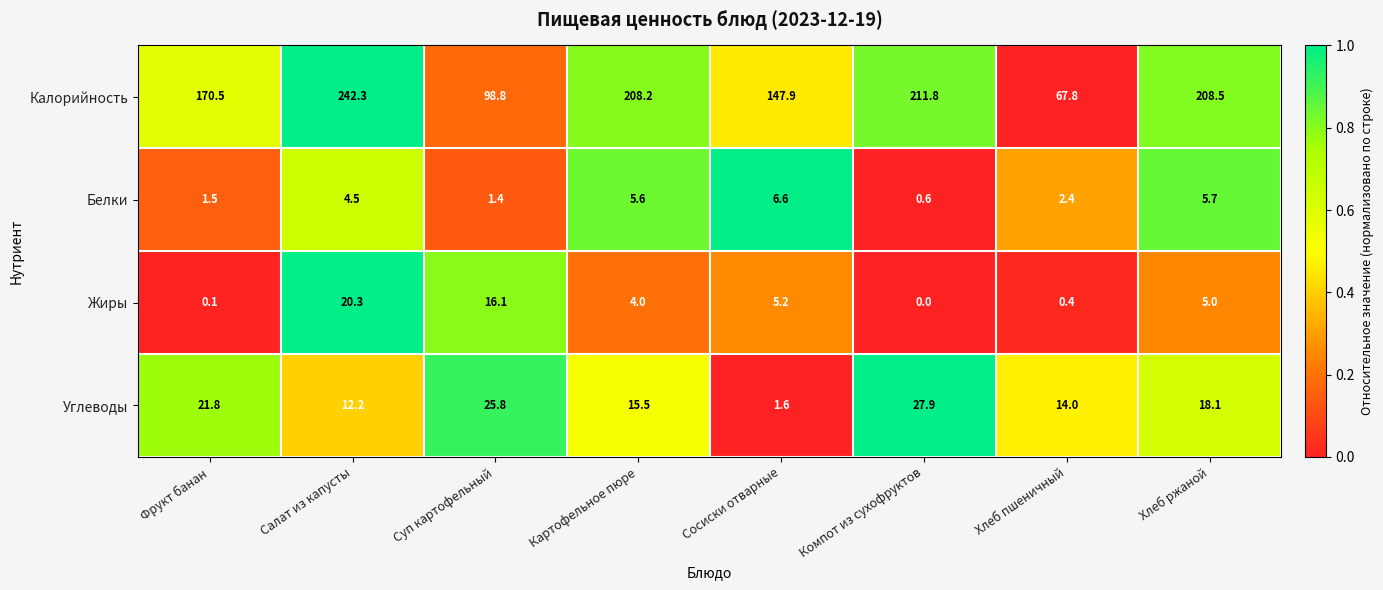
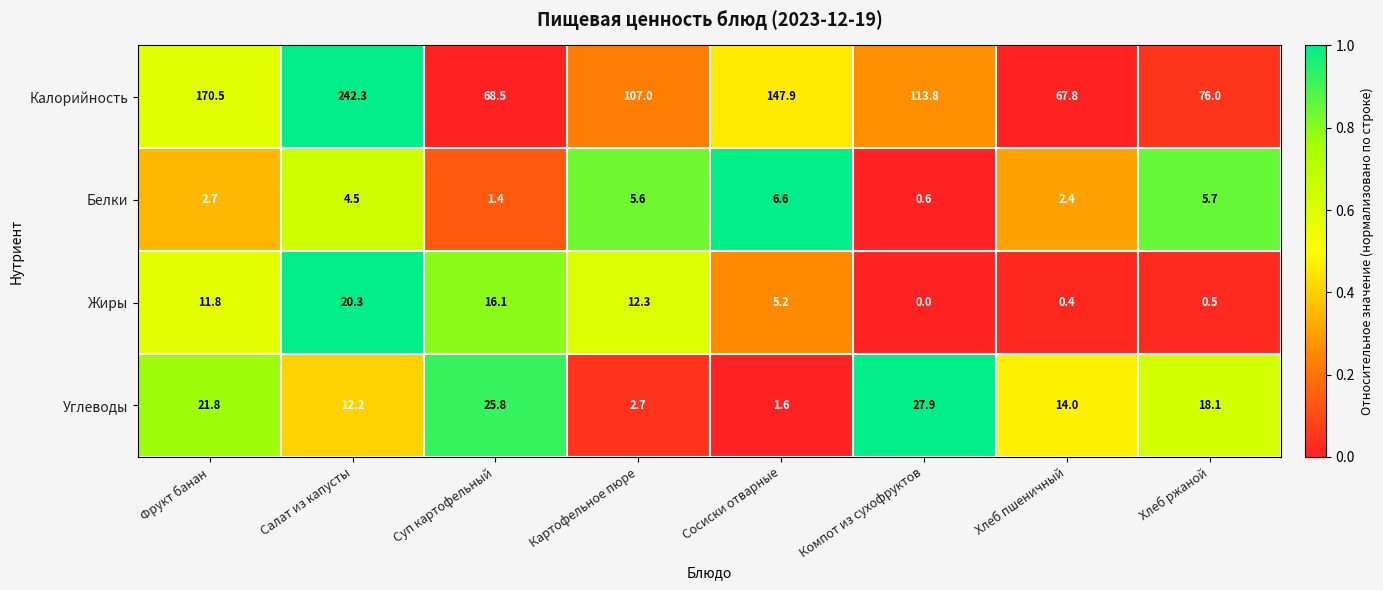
  {
    "Калорийность": {
      "Фрукт банан": 170.5,
      "Салат из капусты": 242.3,
-     "Суп картофельный": 98.8,
-     "Картофельное пюре": 208.2,
+     "Суп картофельный": 68.5,
+     "Картофельное пюре": 107.0,
      "Сосиски отварные": 147.9,
-     "Компот из сухофруктов": 211.8,
+     "Компот из сухофруктов": 113.8,
      "Хлеб пшеничный": 67.8,
-     "Хлеб ржаной": 208.5
+     "Хлеб ржаной": 76.0
    },
    "Белки": {
-     "Фрукт банан": 1.5,
+     "Фрукт банан": 2.7,
      "Салат из капусты": 4.5,
      "Суп картофельный": 1.4,
      "Картофельное пюре": 5.6,
      "Сосиски отварные": 6.6,
      "Компот из сухофруктов": 0.6,
      "Хлеб пшеничный": 2.4,
      "Хлеб ржаной": 5.7
    },
    "Жиры": {
-     "Фрукт банан": 0.1,
+     "Фрукт банан": 11.8,
      "Салат из капусты": 20.3,
      "Суп картофельный": 16.1,
-     "Картофельное пюре": 4.0,
+     "Картофельное пюре": 12.3,
      "Сосиски отварные": 5.2,
      "Компот из сухофруктов": 0.0,
      "Хлеб пшеничный": 0.4,
-     "Хлеб ржаной": 5.0
+     "Хлеб ржаной": 0.5
    },
    "Углеводы": {
      "Фрукт банан": 21.8,
      "Салат из капусты": 12.2,
      "Суп картофельный": 25.8,
-     "Картофельное пюре": 15.5,
+     "Картофельное пюре": 2.7,
      "Сосиски отварные": 1.6,
      "Компот из сухофруктов": 27.9,
      "Хлеб пшеничный": 14.0,
      "Хлеб ржаной": 18.1
    }
  }
